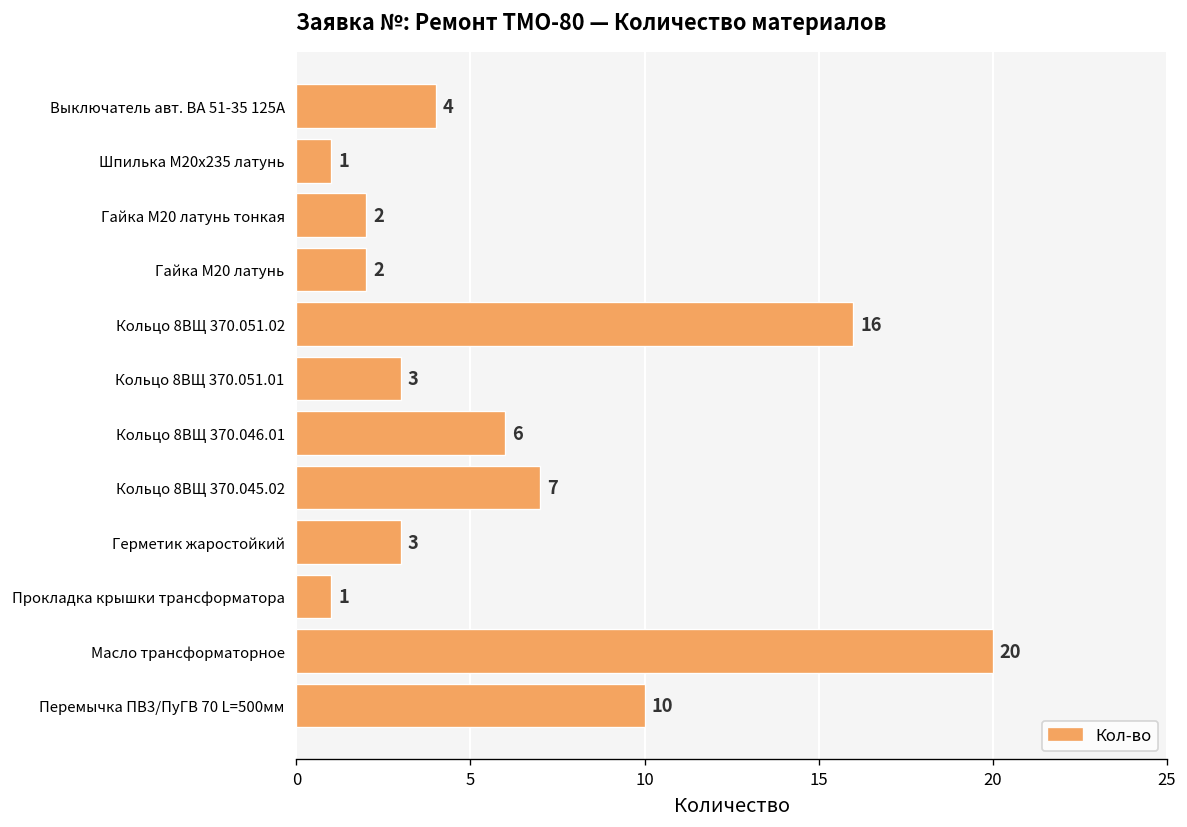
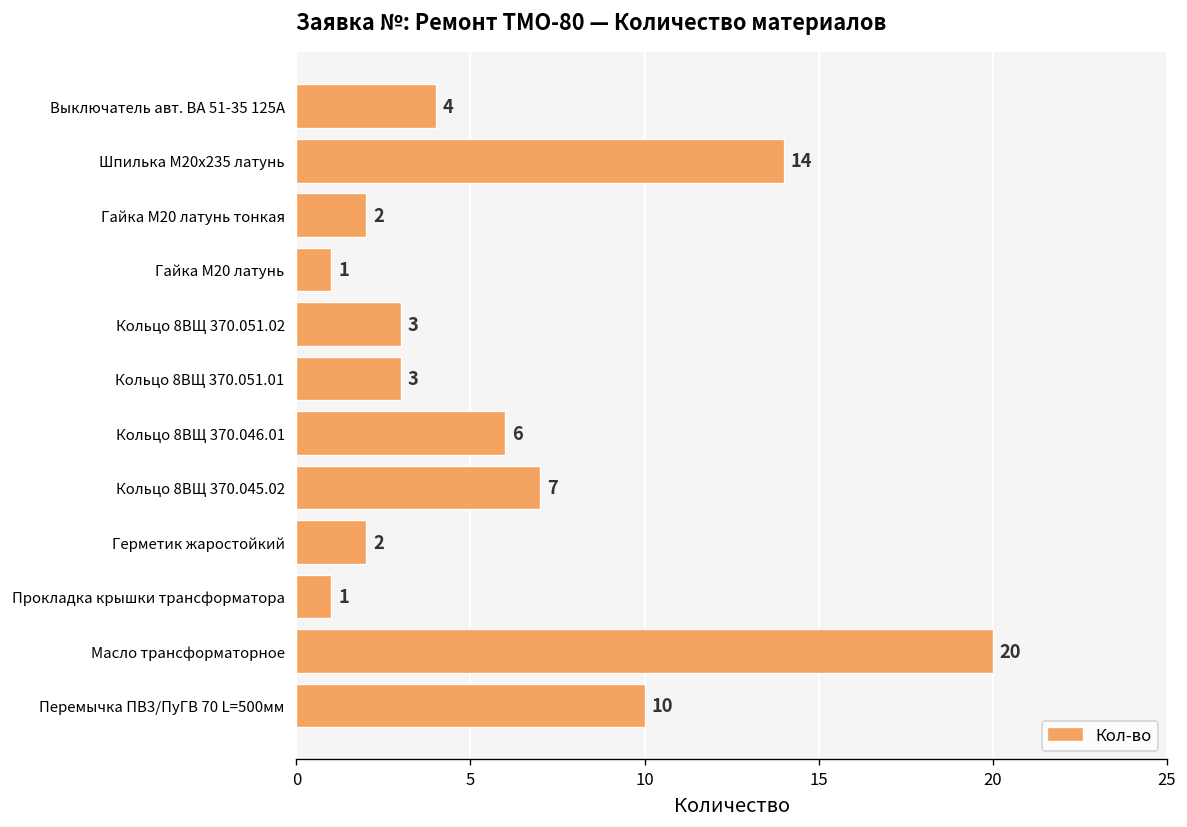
  {
    "Выключатель авт. ВА 51-35 125А": 4,
-   "Шпилька М20х235 латунь": 1,
+   "Шпилька М20х235 латунь": 14,
    "Гайка М20 латунь тонкая": 2,
-   "Гайка М20 латунь": 2,
-   "Кольцо 8ВЩ 370.051.02": 16,
+   "Гайка М20 латунь": 1,
+   "Кольцо 8ВЩ 370.051.02": 3,
    "Кольцо 8ВЩ 370.051.01": 3,
    "Кольцо 8ВЩ 370.046.01": 6,
    "Кольцо 8ВЩ 370.045.02": 7,
-   "Герметик жаростойкий": 3,
+   "Герметик жаростойкий": 2,
    "Прокладка крышки трансформатора": 1,
    "Масло трансформаторное": 20,
    "Перемычка ПВ3/ПуГВ 70 L=500мм": 10
  }
